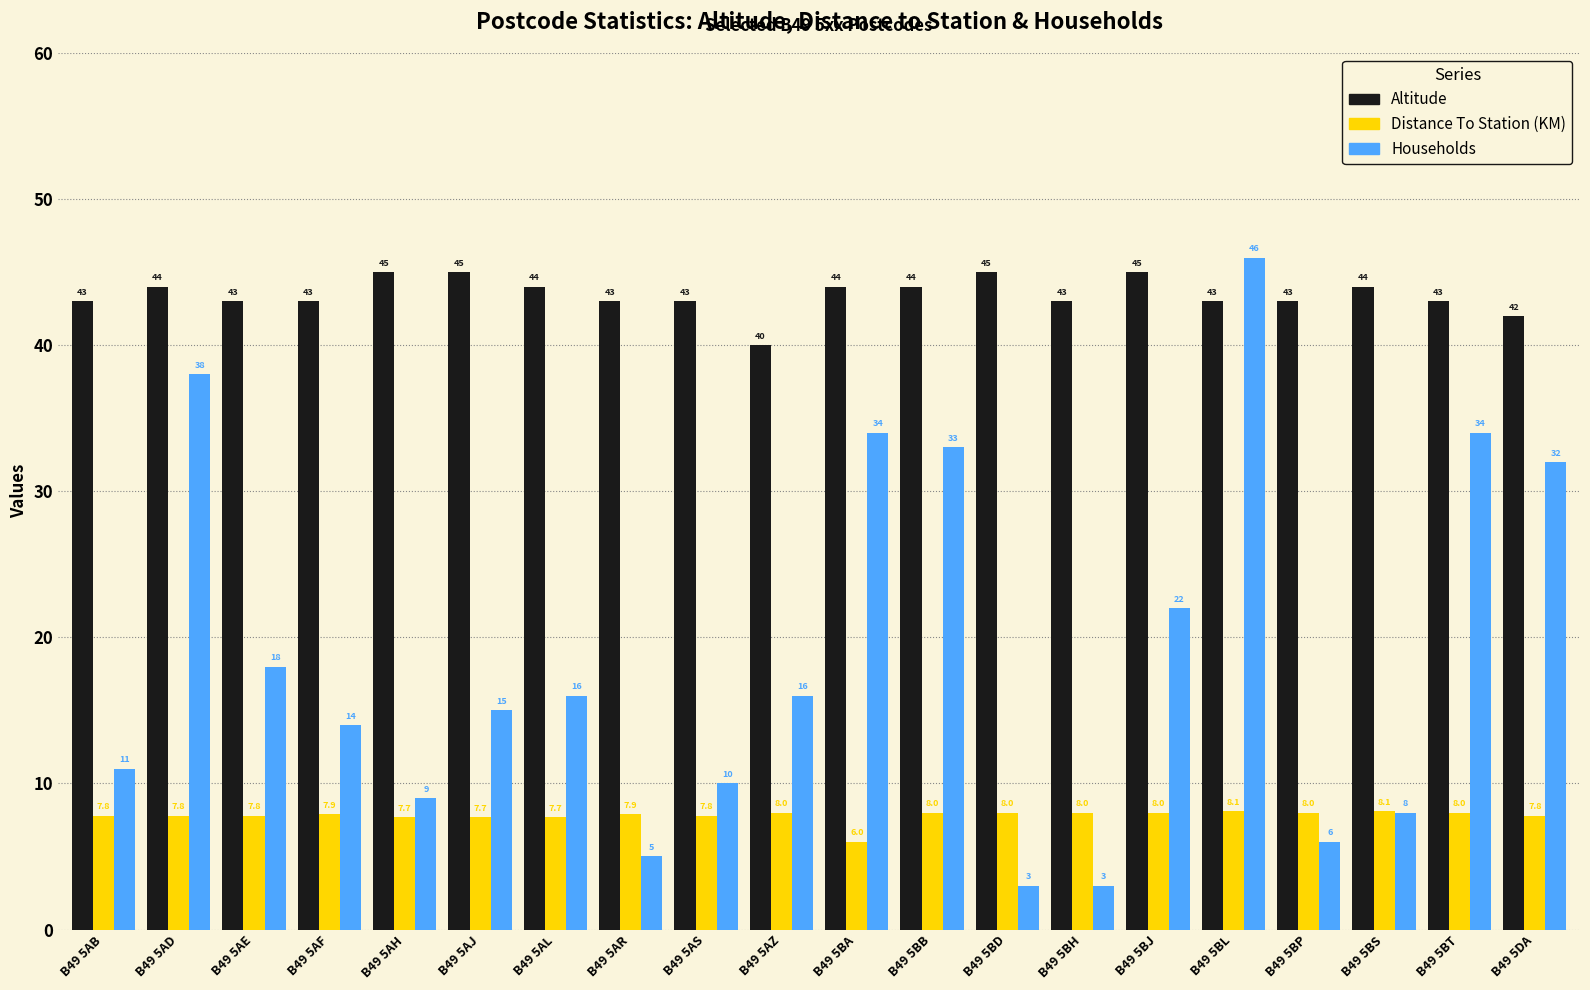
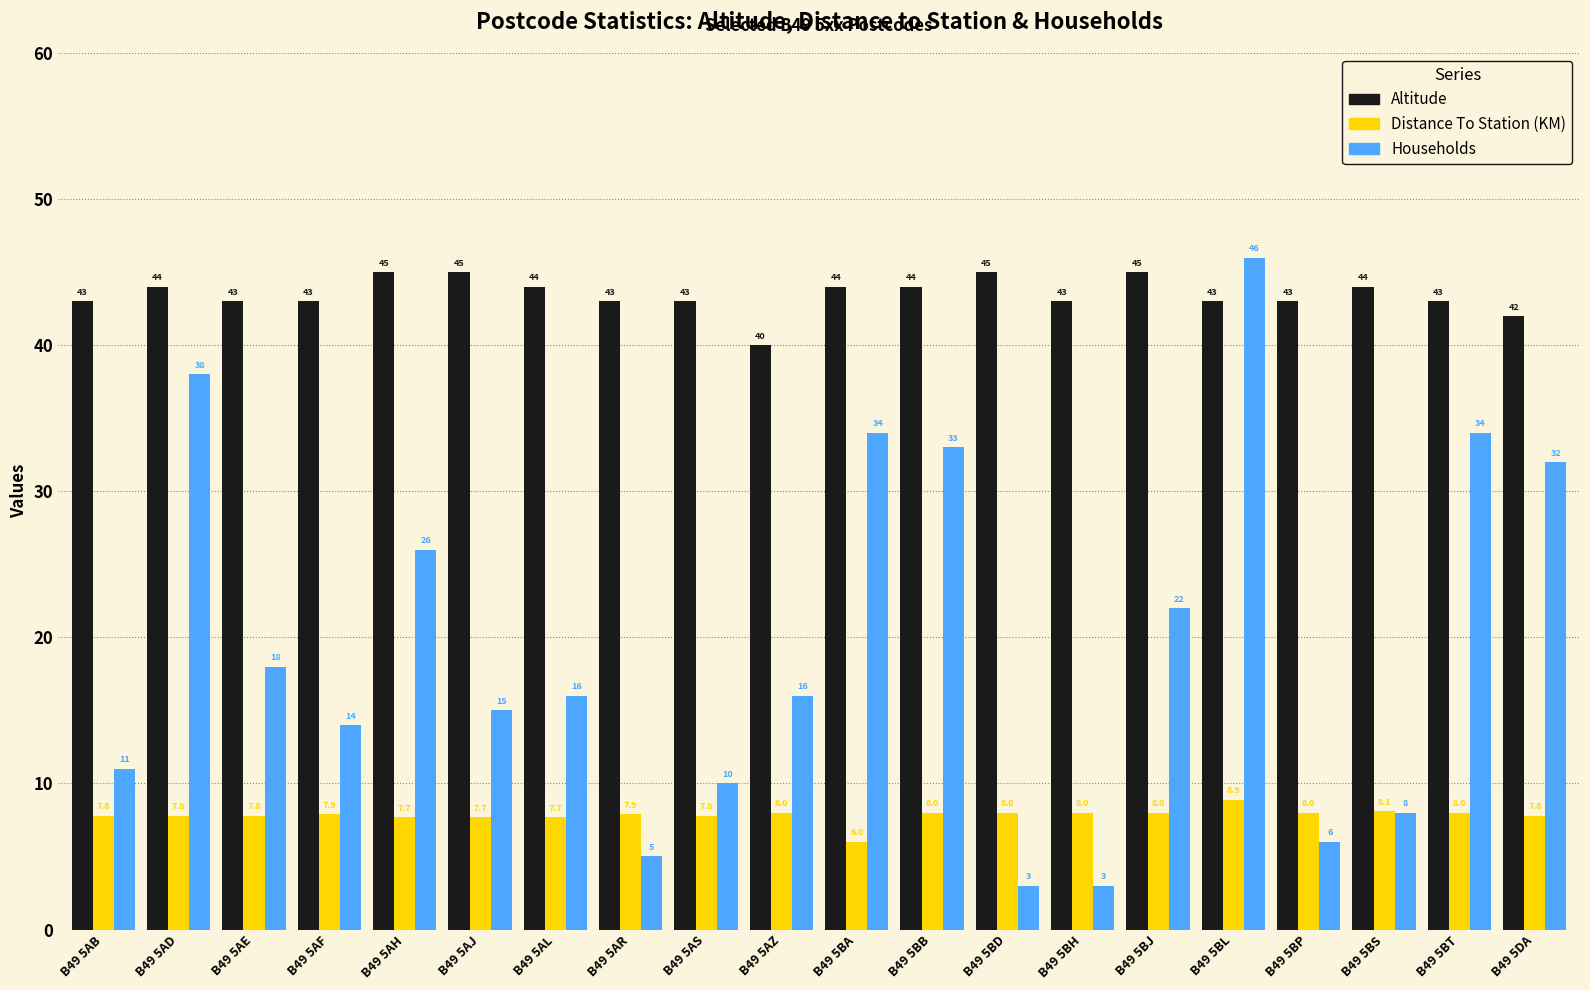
  {
    "Altitude": {
      "B49 5AB": 43,
      "B49 5AD": 44,
      "B49 5AE": 43,
      "B49 5AF": 43,
      "B49 5AH": 45,
      "B49 5AJ": 45,
      "B49 5AL": 44,
      "B49 5AR": 43,
      "B49 5AS": 43,
      "B49 5AZ": 40,
      "B49 5BA": 44,
      "B49 5BB": 44,
      "B49 5BD": 45,
      "B49 5BH": 43,
      "B49 5BJ": 45,
      "B49 5BL": 43,
      "B49 5BP": 43,
      "B49 5BS": 44,
      "B49 5BT": 43,
      "B49 5DA": 42
    },
    "Distance To Station (KM)": {
      "B49 5AB": 7.8,
      "B49 5AD": 7.8,
      "B49 5AE": 7.8,
      "B49 5AF": 7.9,
      "B49 5AH": 7.7,
      "B49 5AJ": 7.7,
      "B49 5AL": 7.7,
      "B49 5AR": 7.9,
      "B49 5AS": 7.8,
      "B49 5AZ": 8.0,
      "B49 5BA": 6.0,
      "B49 5BB": 8.0,
      "B49 5BD": 8.0,
      "B49 5BH": 8.0,
      "B49 5BJ": 8.0,
-     "B49 5BL": 8.1,
+     "B49 5BL": 8.9,
      "B49 5BP": 8.0,
      "B49 5BS": 8.1,
      "B49 5BT": 8.0,
      "B49 5DA": 7.8
    },
    "Households": {
      "B49 5AB": 11,
      "B49 5AD": 38,
      "B49 5AE": 18,
      "B49 5AF": 14,
-     "B49 5AH": 9,
+     "B49 5AH": 26,
      "B49 5AJ": 15,
      "B49 5AL": 16,
      "B49 5AR": 5,
      "B49 5AS": 10,
      "B49 5AZ": 16,
      "B49 5BA": 34,
      "B49 5BB": 33,
      "B49 5BD": 3,
      "B49 5BH": 3,
      "B49 5BJ": 22,
      "B49 5BL": 46,
      "B49 5BP": 6,
      "B49 5BS": 8,
      "B49 5BT": 34,
      "B49 5DA": 32
    }
  }
